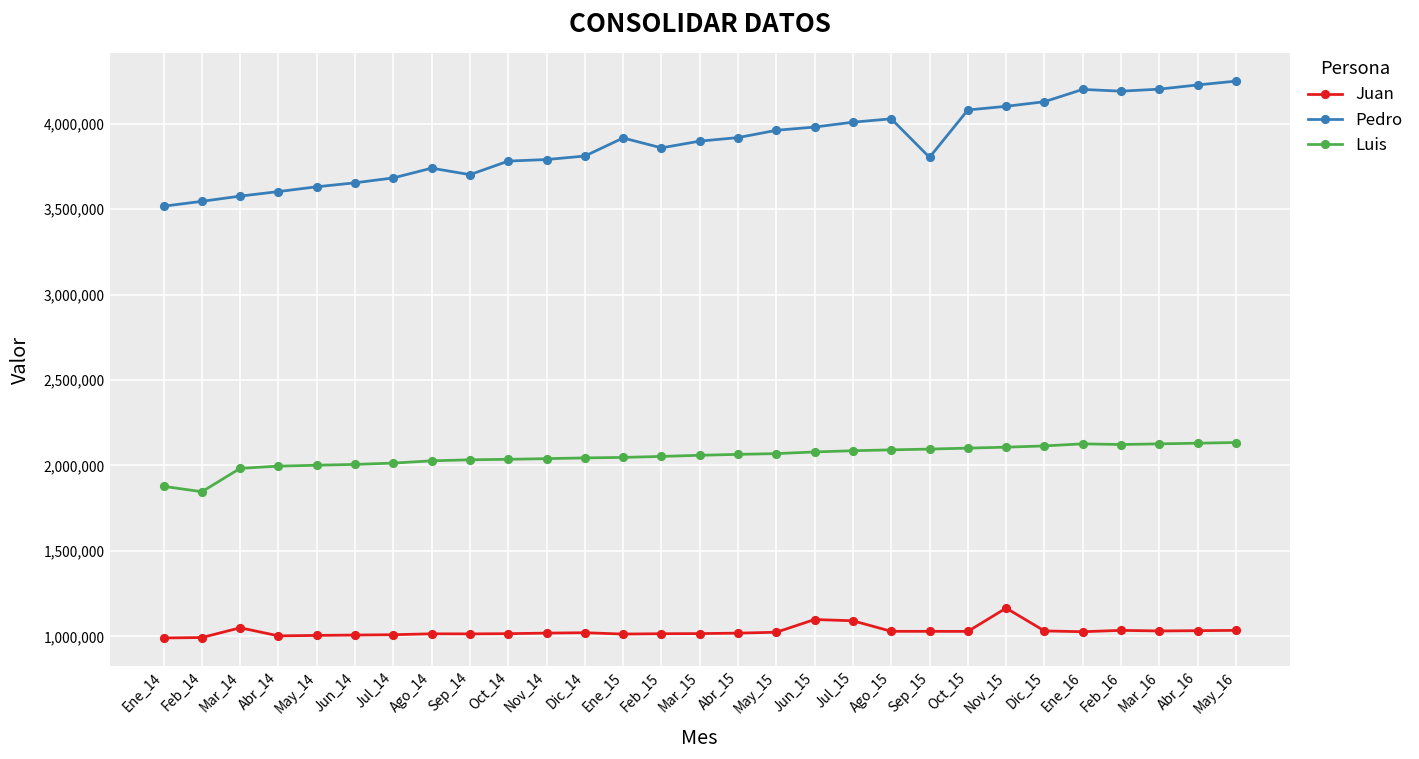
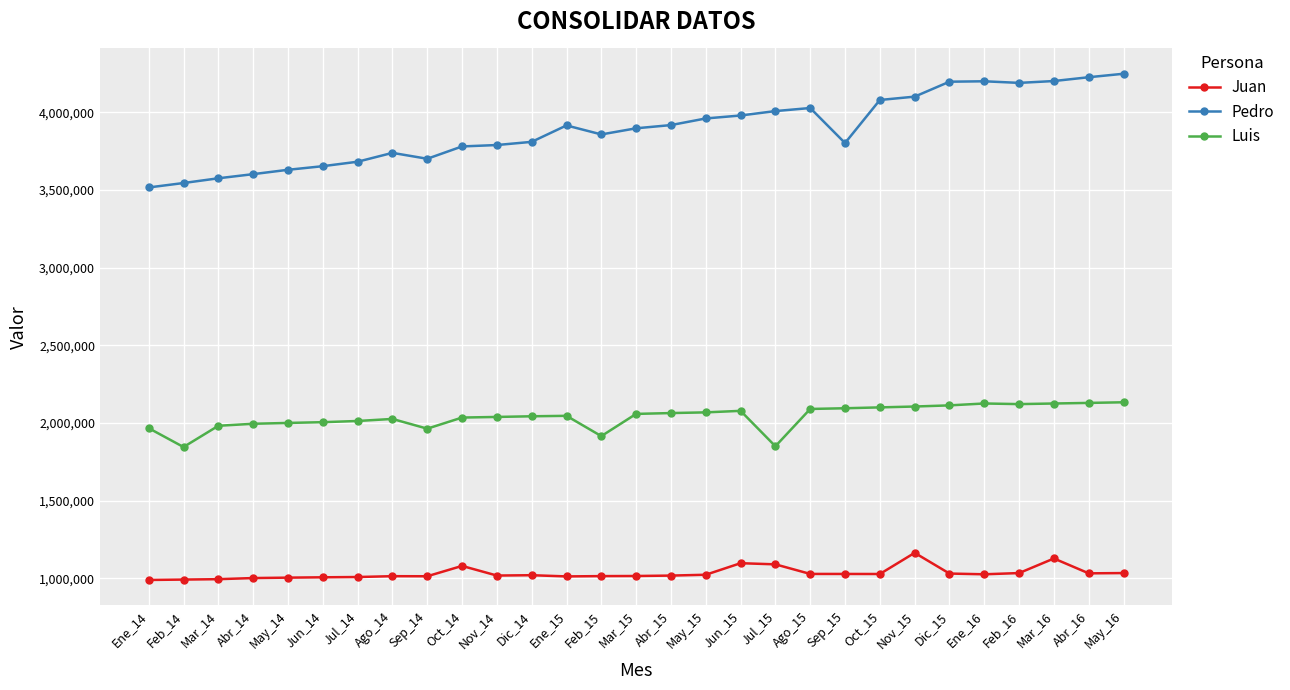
  {
    "Juan": {
      "Ene_14": "990,000",
      "Feb_14": "990,000",
-     "Mar_14": "1,050,000",
+     "Mar_14": "1,000,000",
      "Abr_14": "1,000,000",
      "May_14": "1,010,000",
      "Jun_14": "1,010,000",
      "Jul_14": "1,010,000",
      "Ago_14": "1,010,000",
      "Sep_14": "1,010,000",
-     "Oct_14": "1,020,000",
+     "Oct_14": "1,080,000",
      "Nov_14": "1,020,000",
      "Dic_14": "1,020,000",
      "Ene_15": "1,010,000",
      "Feb_15": "1,020,000",
      "Mar_15": "1,020,000",
      "Abr_15": "1,020,000",
      "May_15": "1,020,000",
      "Jun_15": "1,100,000",
      "Jul_15": "1,090,000",
      "Ago_15": "1,030,000",
      "Sep_15": "1,030,000",
      "Oct_15": "1,030,000",
      "Nov_15": "1,160,000",
      "Dic_15": "1,030,000",
      "Ene_16": "1,030,000",
      "Feb_16": "1,030,000",
-     "Mar_16": "1,030,000",
+     "Mar_16": "1,130,000",
      "Abr_16": "1,030,000",
      "May_16": "1,030,000"
    },
    "Pedro": {
      "Ene_14": "3,520,000",
      "Feb_14": "3,550,000",
      "Mar_14": "3,580,000",
      "Abr_14": "3,600,000",
      "May_14": "3,630,000",
      "Jun_14": "3,650,000",
      "Jul_14": "3,680,000",
      "Ago_14": "3,740,000",
      "Sep_14": "3,700,000",
      "Oct_14": "3,780,000",
      "Nov_14": "3,790,000",
      "Dic_14": "3,810,000",
      "Ene_15": "3,920,000",
      "Feb_15": "3,860,000",
      "Mar_15": "3,900,000",
      "Abr_15": "3,920,000",
      "May_15": "3,960,000",
      "Jun_15": "3,980,000",
      "Jul_15": "4,010,000",
      "Ago_15": "4,030,000",
      "Sep_15": "3,800,000",
      "Oct_15": "4,080,000",
      "Nov_15": "4,100,000",
-     "Dic_15": "4,130,000",
+     "Dic_15": "4,200,000",
      "Ene_16": "4,200,000",
      "Feb_16": "4,190,000",
      "Mar_16": "4,200,000",
      "Abr_16": "4,230,000",
      "May_16": "4,250,000"
    },
    "Luis": {
-     "Ene_14": "1,880,000",
+     "Ene_14": "1,970,000",
      "Feb_14": "1,850,000",
      "Mar_14": "1,980,000",
      "Abr_14": "2,000,000",
      "May_14": "2,000,000",
      "Jun_14": "2,010,000",
      "Jul_14": "2,010,000",
      "Ago_14": "2,030,000",
-     "Sep_14": "2,030,000",
+     "Sep_14": "1,960,000",
      "Oct_14": "2,040,000",
      "Nov_14": "2,040,000",
      "Dic_14": "2,040,000",
      "Ene_15": "2,050,000",
-     "Feb_15": "2,050,000",
+     "Feb_15": "1,920,000",
      "Mar_15": "2,060,000",
      "Abr_15": "2,060,000",
      "May_15": "2,070,000",
      "Jun_15": "2,080,000",
-     "Jul_15": "2,090,000",
+     "Jul_15": "1,850,000",
      "Ago_15": "2,090,000",
      "Sep_15": "2,100,000",
      "Oct_15": "2,100,000",
      "Nov_15": "2,110,000",
      "Dic_15": "2,110,000",
      "Ene_16": "2,130,000",
      "Feb_16": "2,120,000",
      "Mar_16": "2,130,000",
      "Abr_16": "2,130,000",
      "May_16": "2,130,000"
    }
  }
